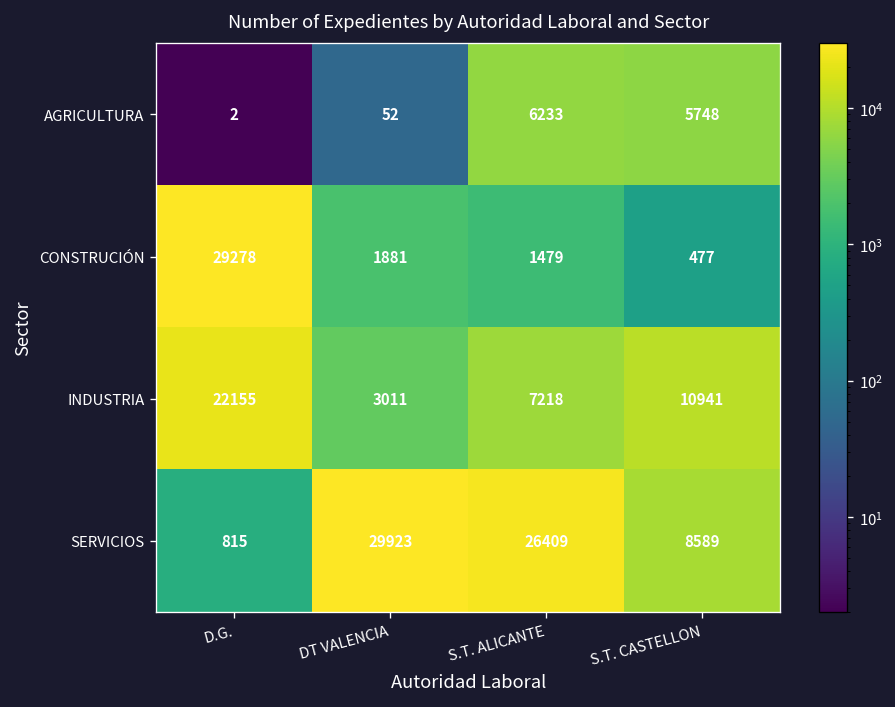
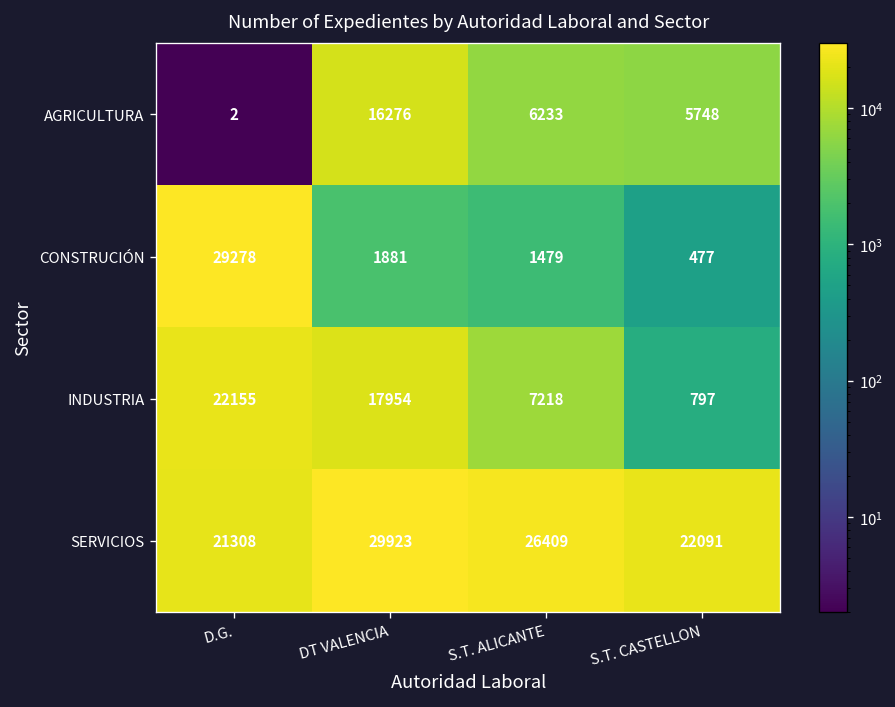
  {
    "AGRICULTURA": {
      "D.G.": 2,
-     "DT VALENCIA": 52,
+     "DT VALENCIA": 16276,
      "S.T. ALICANTE": 6233,
      "S.T. CASTELLON": 5748
    },
    "CONSTRUCIÓN": {
      "D.G.": 29278,
      "DT VALENCIA": 1881,
      "S.T. ALICANTE": 1479,
      "S.T. CASTELLON": 477
    },
    "INDUSTRIA": {
      "D.G.": 22155,
-     "DT VALENCIA": 3011,
+     "DT VALENCIA": 17954,
      "S.T. ALICANTE": 7218,
-     "S.T. CASTELLON": 10941
+     "S.T. CASTELLON": 797
    },
    "SERVICIOS": {
-     "D.G.": 815,
+     "D.G.": 21308,
      "DT VALENCIA": 29923,
      "S.T. ALICANTE": 26409,
-     "S.T. CASTELLON": 8589
+     "S.T. CASTELLON": 22091
    }
  }
